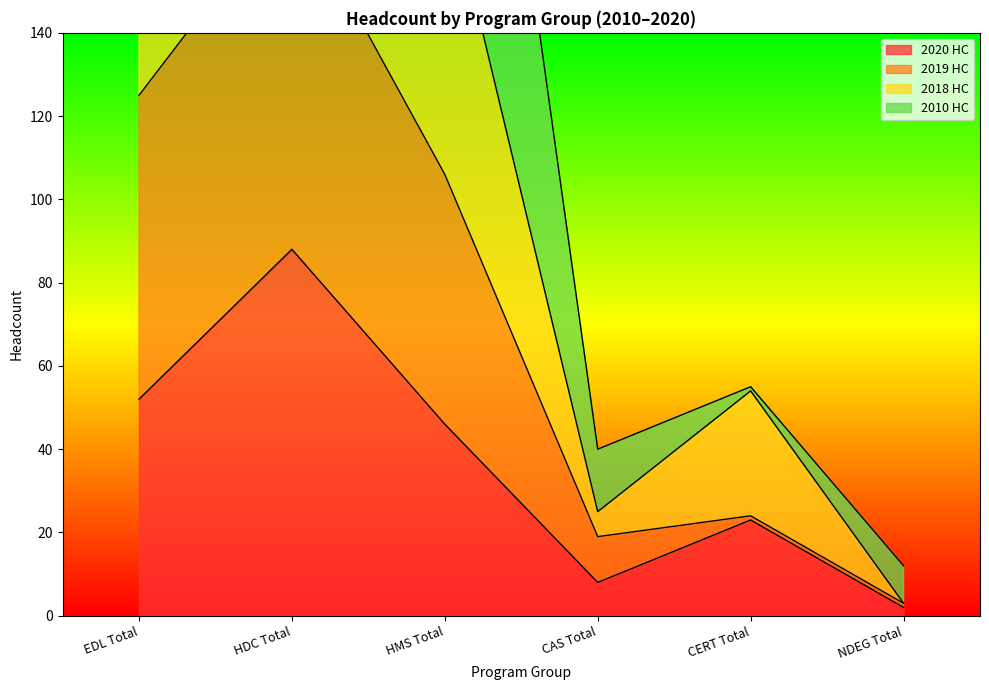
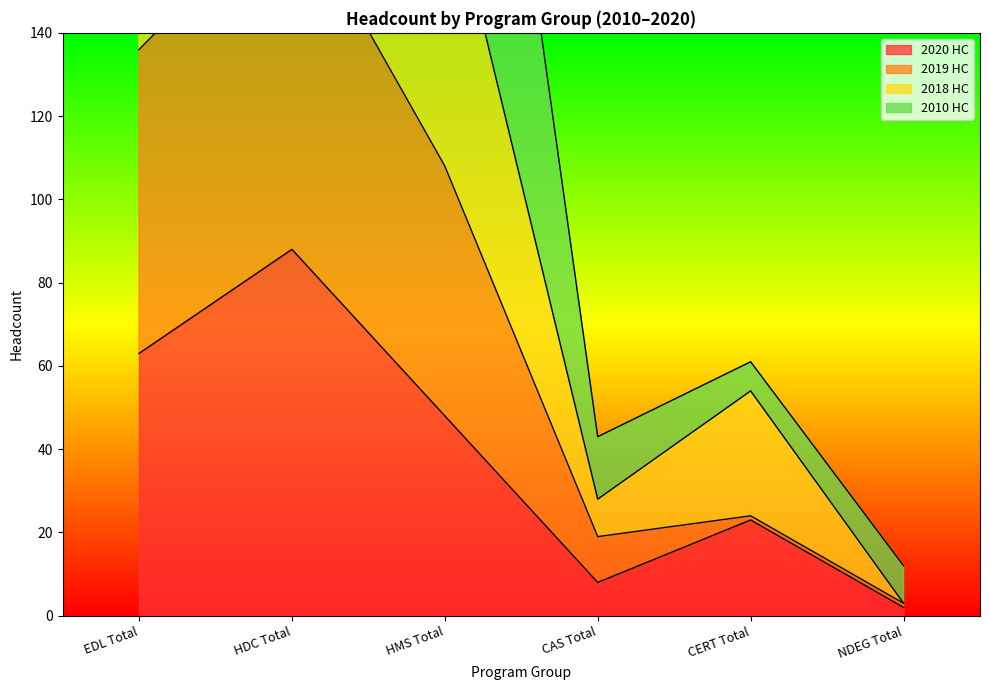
  {
    "2020 HC": {
-     "EDL Total": 52,
+     "EDL Total": 63,
      "HDC Total": 88,
-     "HMS Total": 46,
+     "HMS Total": 48,
      "CAS Total": 8,
      "CERT Total": 23,
      "NDEG Total": 2
    },
    "2019 HC": {
      "EDL Total": 73,
      "HMS Total": 60,
      "CAS Total": 11,
      "CERT Total": 1
    },
    "2018 HC": {
-     "CAS Total": 6,
+     "CAS Total": 9,
      "CERT Total": 30
    },
    "2010 HC": {
      "CAS Total": 15,
-     "CERT Total": 1,
+     "CERT Total": 7,
      "NDEG Total": 9
    }
  }
